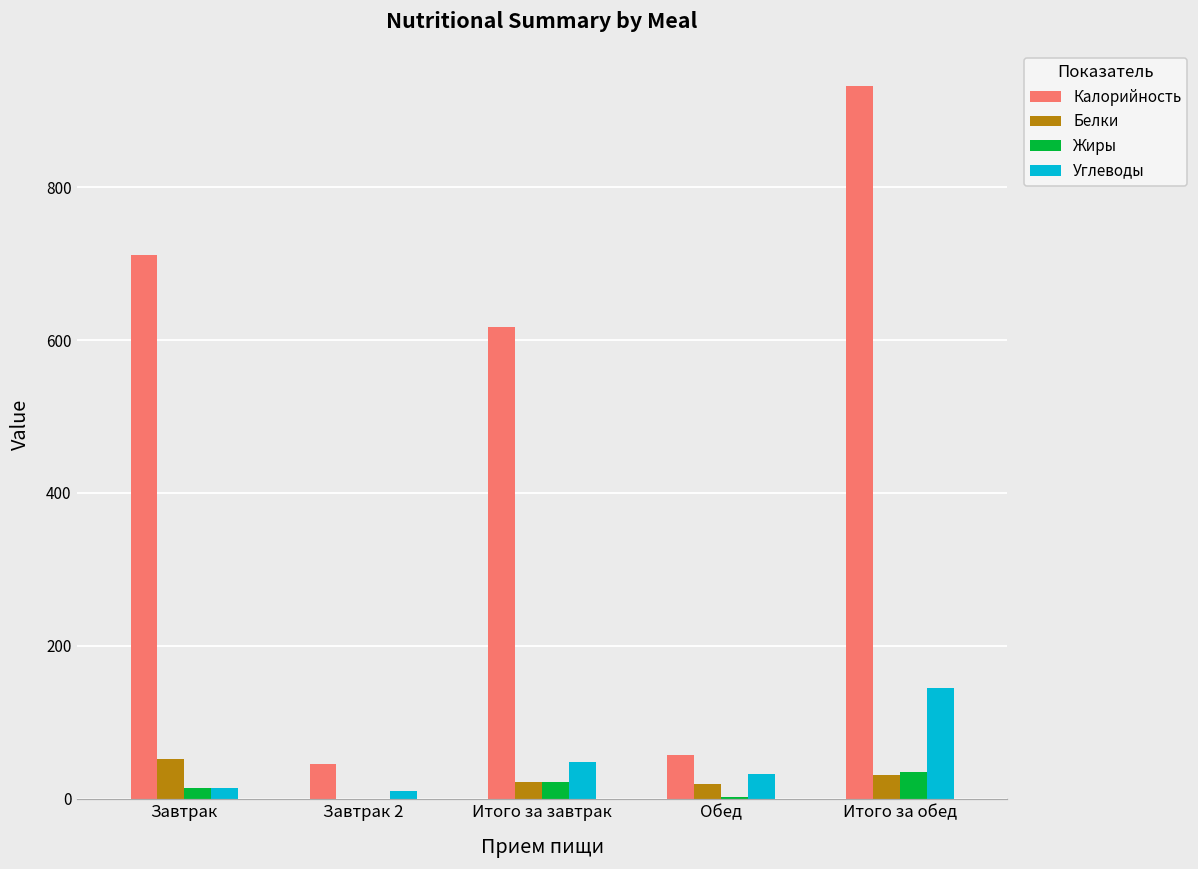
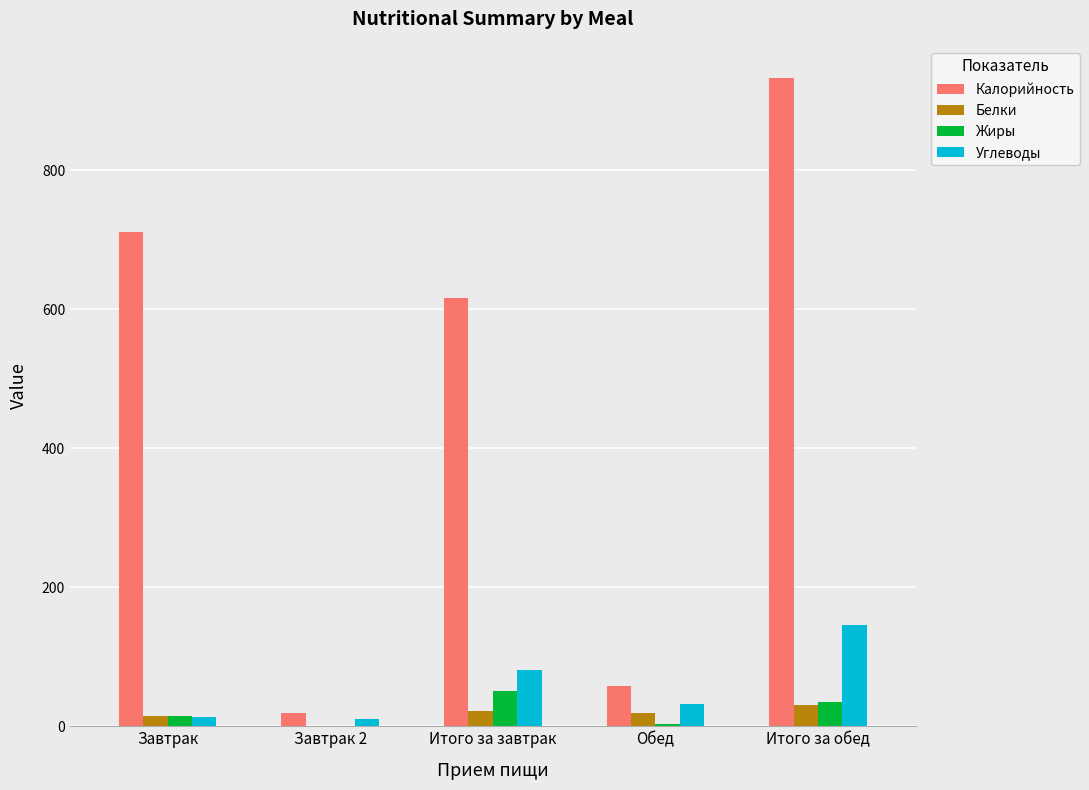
  {
    "Калорийность": {
      "Завтрак": 710,
-     "Завтрак 2": 50,
+     "Завтрак 2": 20,
      "Итого за завтрак": 620,
      "Обед": 60,
      "Итого за обед": 930
    },
    "Белки": {
-     "Завтрак": 50,
+     "Завтрак": 10,
      "Итого за завтрак": 20,
      "Обед": 20,
      "Итого за обед": 30
    },
    "Жиры": {
      "Завтрак": 10,
      "Завтрак 2": 0,
-     "Итого за завтрак": 20,
+     "Итого за завтрак": 50,
      "Итого за обед": 30
    },
    "Углеводы": {
      "Завтрак": 10,
      "Завтрак 2": 10,
-     "Итого за завтрак": 50,
+     "Итого за завтрак": 80,
      "Обед": 30,
      "Итого за обед": 150
    }
  }
